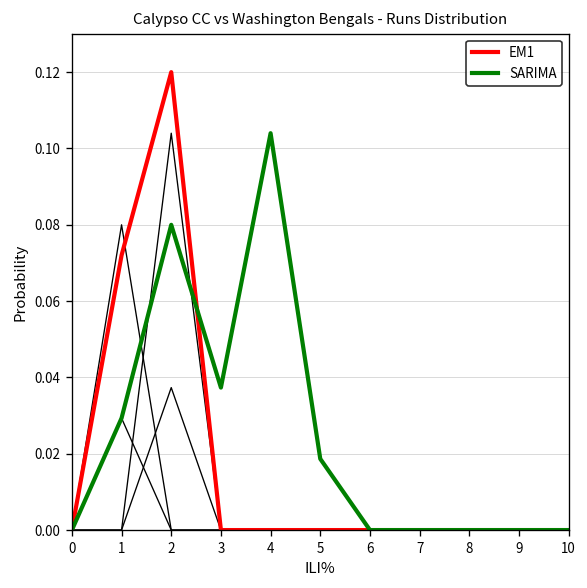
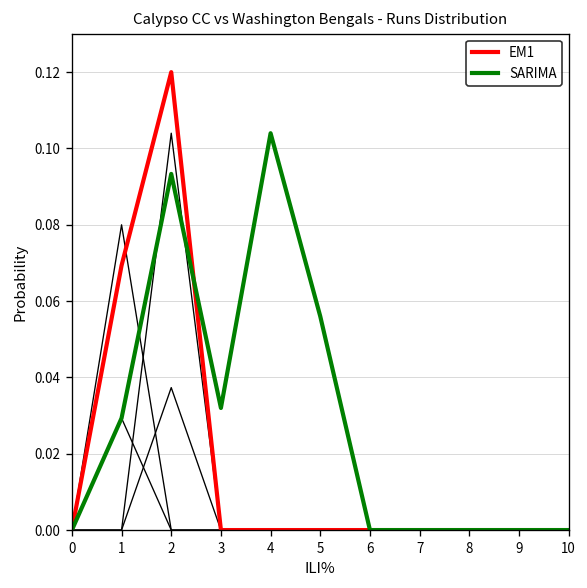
  {
    "EM1": {
-     "1": 0.072,
+     "1": 0.069,
      "2": 0.120
    },
    "SARIMA": {
-     "2": 0.080,
-     "3": 0.037,
+     "2": 0.093,
+     "3": 0.032,
      "4": 0.104,
-     "5": 0.019
+     "5": 0.056
    }
  }
